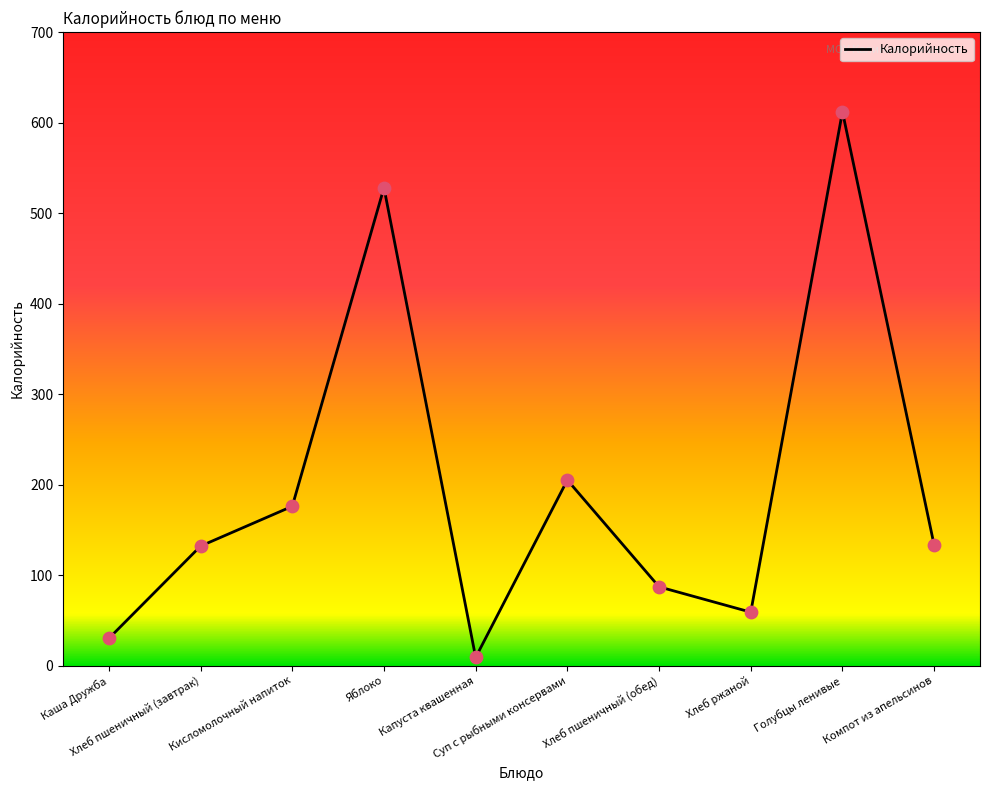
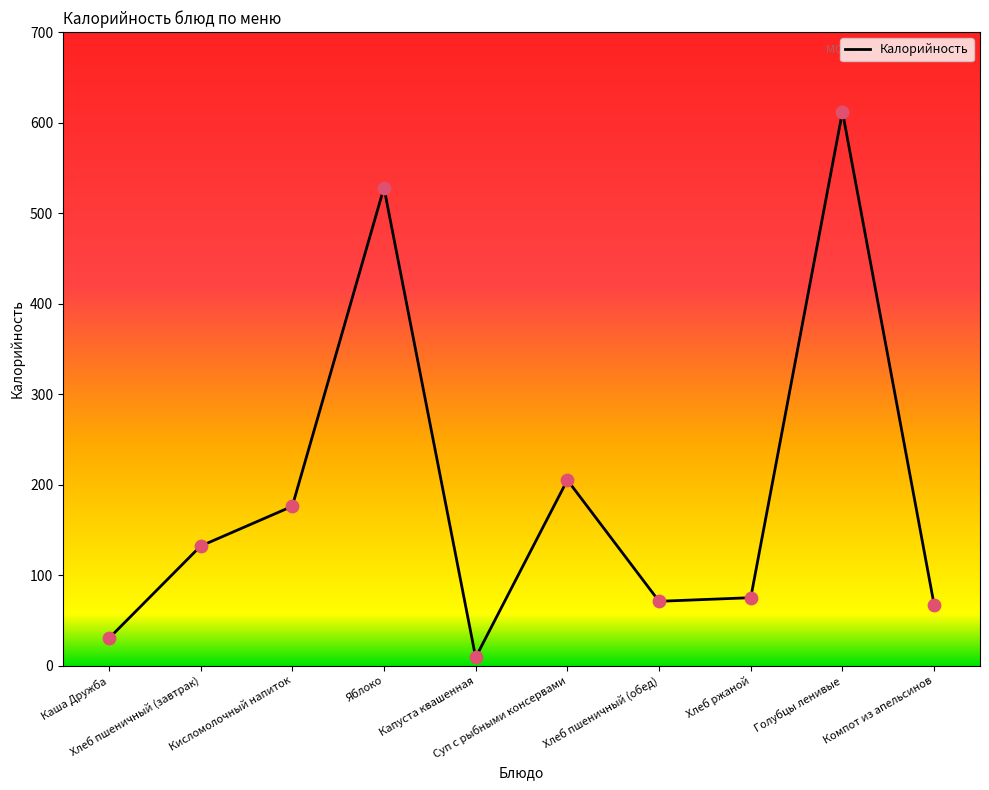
  {
    "Каша Дружба": 30,
    "Хлеб пшеничный (завтрак)": 130,
    "Кисломолочный напиток": 180,
    "Яблоко": 530,
    "Капуста квашенная": 10,
    "Суп с рыбными консервами": 210,
-   "Хлеб пшеничный (обед)": 90,
-   "Хлеб ржаной": 60,
+   "Хлеб пшеничный (обед)": 70,
+   "Хлеб ржаной": 80,
    "Голубцы ленивые": 610,
-   "Компот из апельсинов": 130
+   "Компот из апельсинов": 70
  }
